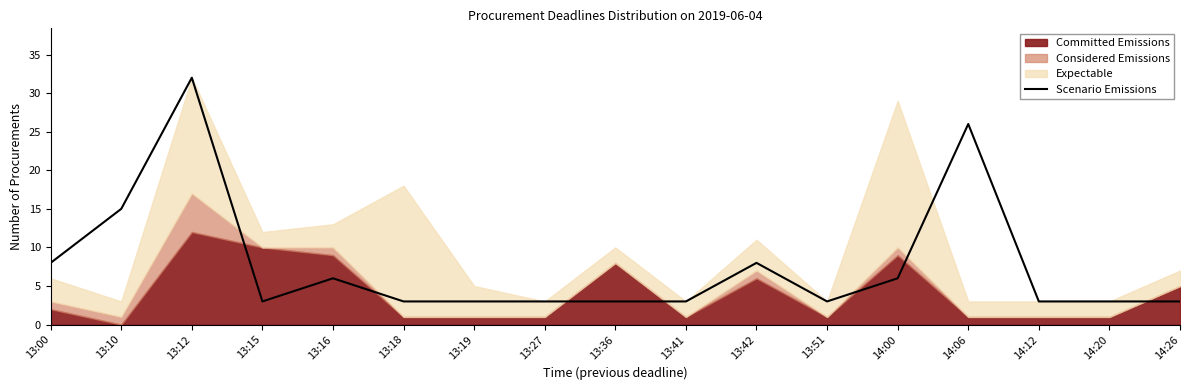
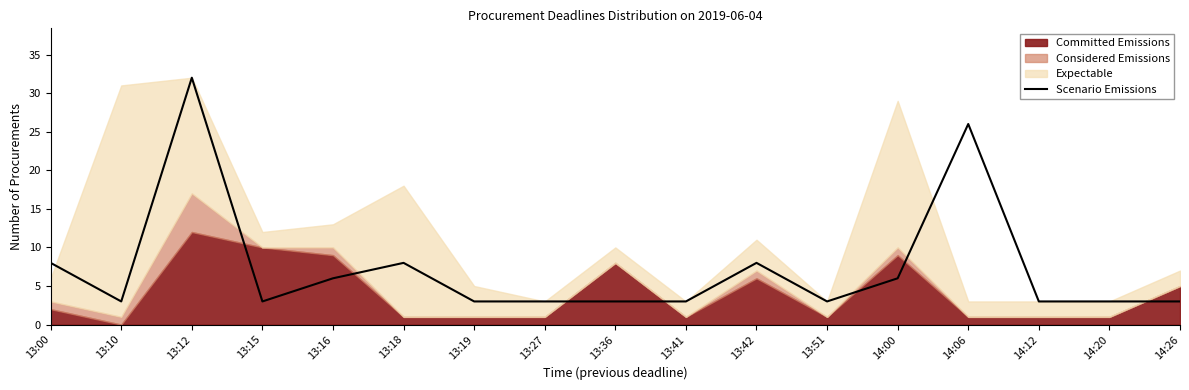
  {
    "Scenario Emissions": {
      "13:00": 8,
-     "13:10": 15,
+     "13:10": 3,
      "13:15": 3,
      "13:16": 6,
-     "13:18": 3,
+     "13:18": 8,
      "13:19": 3,
      "13:36": 3,
      "13:42": 8,
      "14:00": 6,
      "14:06": 26,
      "14:26": 3
    },
    "Committed Emissions": {
      "13:00": 2,
      "13:10": 0,
      "13:12": 12,
      "13:16": 9,
      "13:42": 6,
      "14:00": 9
    },
    "Considered Emissions": {
      "13:00": 1,
      "13:10": 1,
      "13:12": 5,
      "13:16": 1,
      "13:42": 1,
      "14:00": 1
    },
    "Expectable": {
      "13:00": 3,
-     "13:10": 2,
+     "13:10": 30,
      "13:15": 2,
      "13:16": 3,
      "13:18": 17,
      "13:19": 4,
      "13:36": 2,
      "13:42": 4,
      "14:00": 19,
      "14:06": 2,
      "14:26": 2
    }
  }
